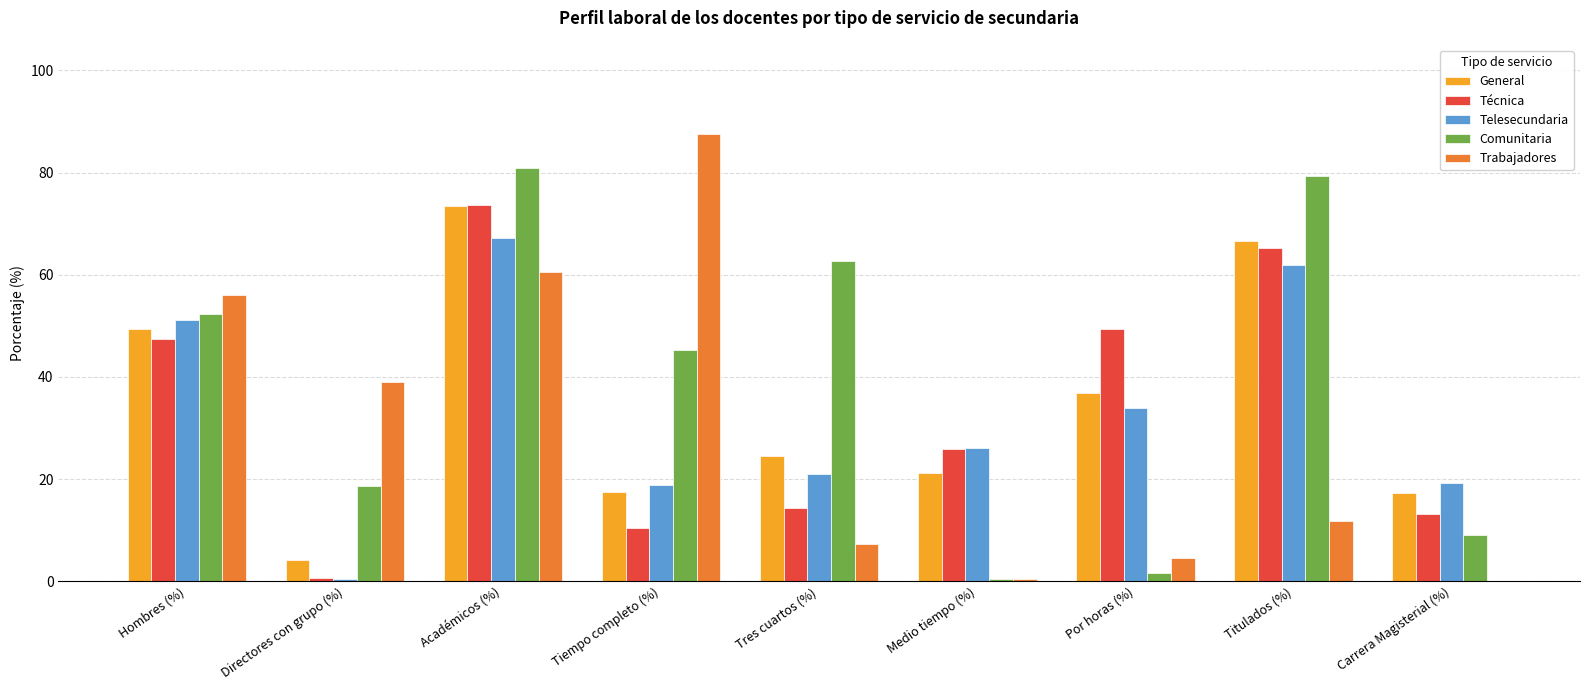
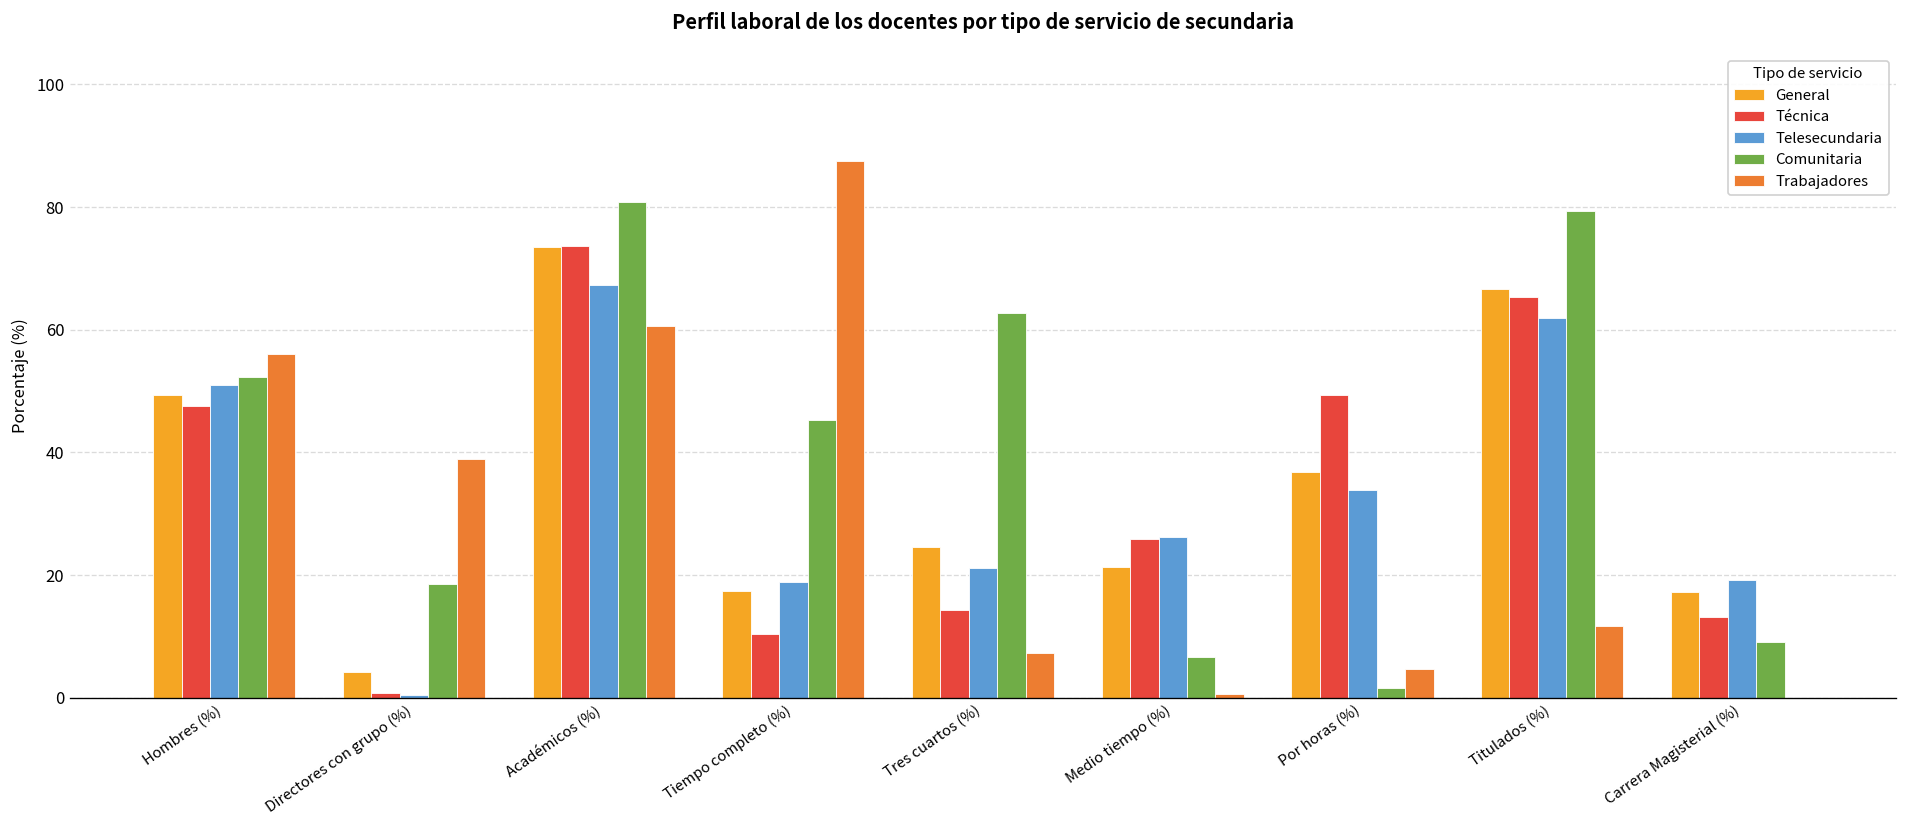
  {
    "Telesecundaria": {
      "Hombres (%)": 51,
      "Académicos (%)": 67,
      "Tiempo completo (%)": 19,
      "Tres cuartos (%)": 21,
      "Medio tiempo (%)": 26,
      "Por horas (%)": 34,
      "Titulados (%)": 62,
      "Carrera Magisterial (%)": 19
    },
    "Comunitaria": {
      "Hombres (%)": 52,
      "Directores con grupo (%)": 19,
      "Académicos (%)": 81,
      "Tiempo completo (%)": 45,
      "Tres cuartos (%)": 63,
-     "Medio tiempo (%)": 1,
+     "Medio tiempo (%)": 7,
      "Por horas (%)": 2,
      "Titulados (%)": 79,
      "Carrera Magisterial (%)": 9
    }
  }
